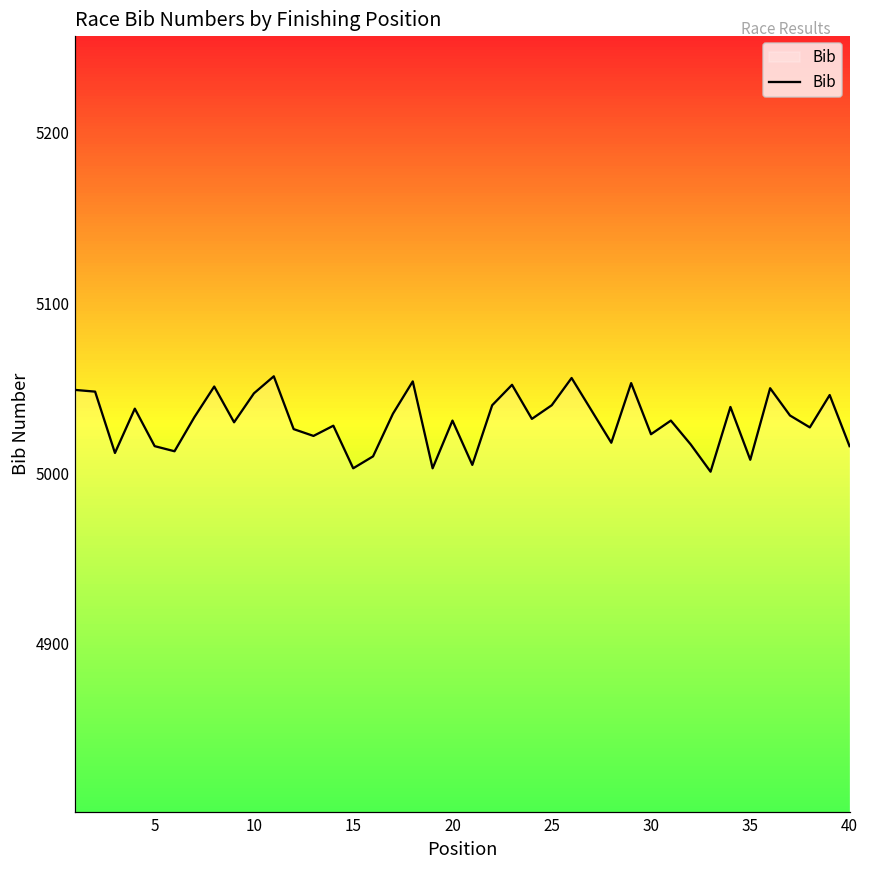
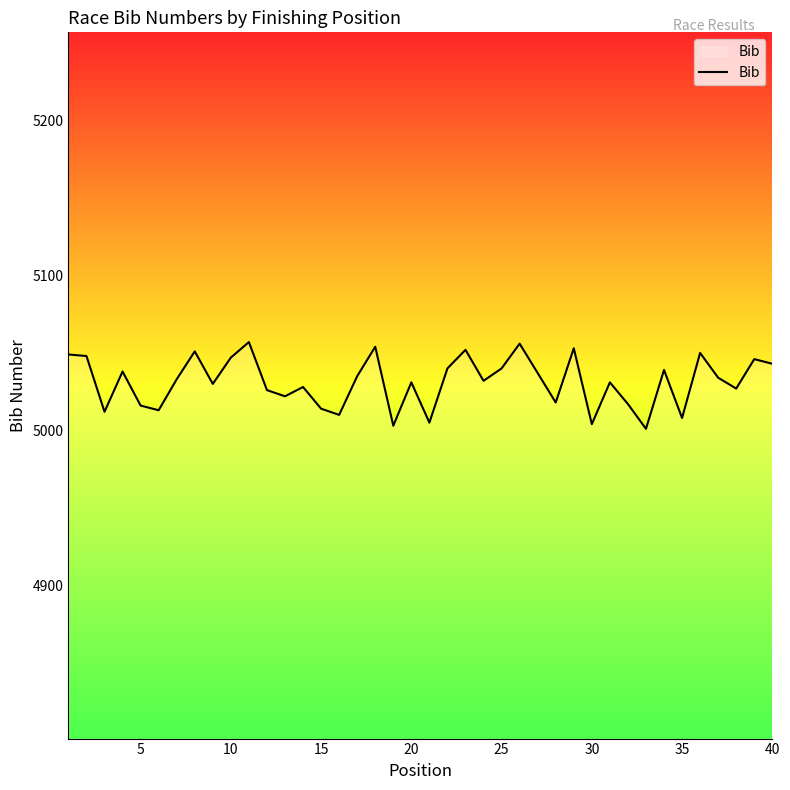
  {
    "5": 5016,
    "10": 5047,
-   "15": 5003,
+   "15": 5014,
    "20": 5031,
    "25": 5040,
-   "30": 5023,
+   "30": 5004,
    "35": 5008,
-   "40": 5016
+   "40": 5043
  }
